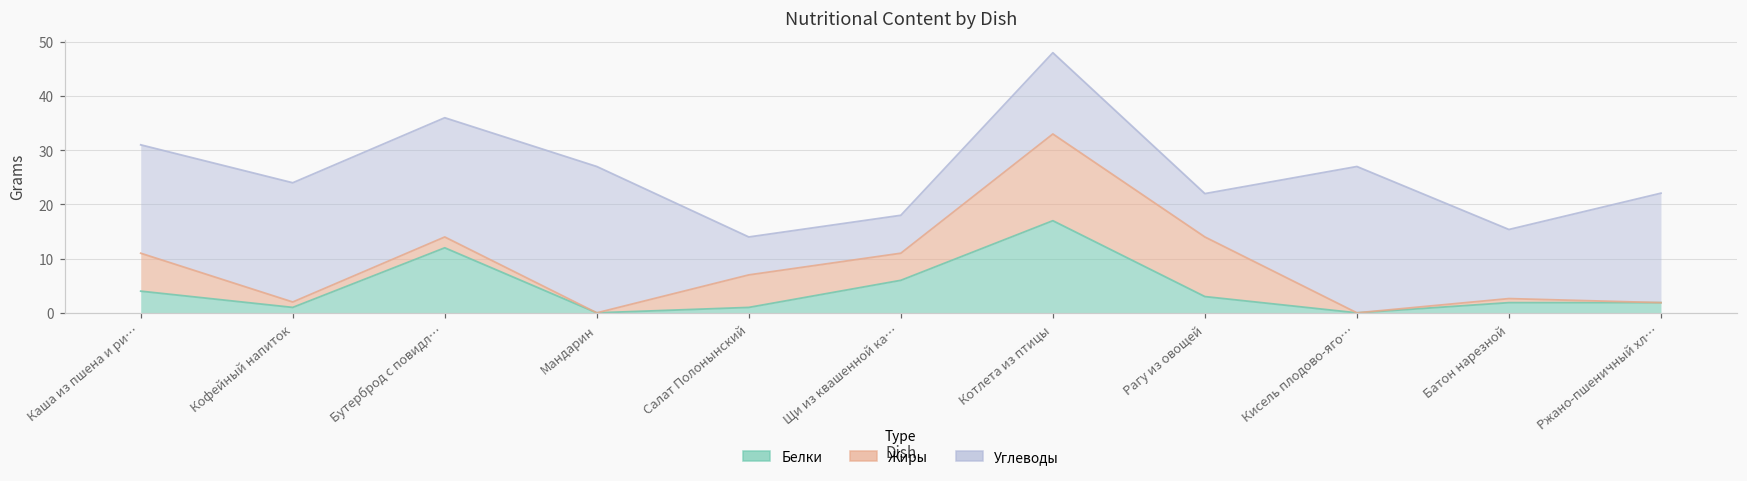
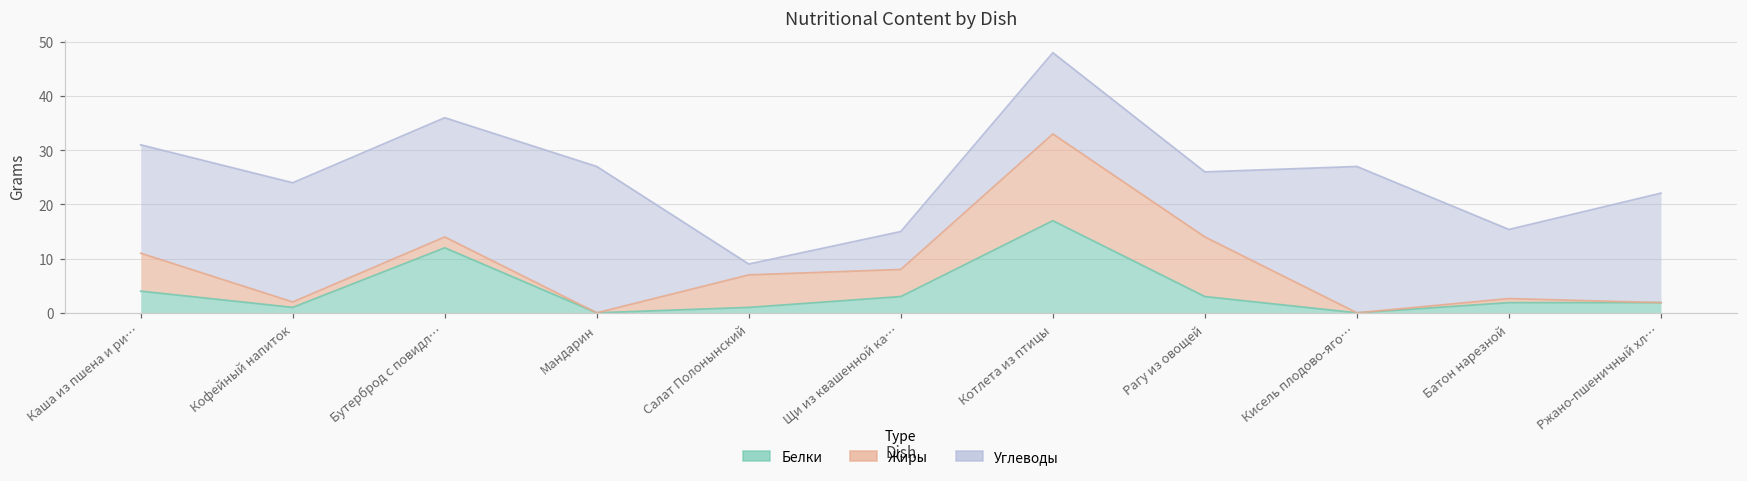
  {
    "Белки": {
      "Каша из пшена и ри…": 4,
      "Кофейный напиток": 1,
      "Бутерброд с повидл…": 12,
      "Салат Полонынский": 1,
-     "Щи из квашенной ка…": 6,
+     "Щи из квашенной ка…": 3,
      "Котлета из птицы": 17,
      "Рагу из овощей": 3,
      "Батон нарезной": 2
    },
    "Жиры": {
      "Каша из пшена и ри…": 7,
      "Кофейный напиток": 1,
      "Бутерброд с повидл…": 2,
      "Салат Полонынский": 6,
      "Щи из квашенной ка…": 5,
      "Котлета из птицы": 16,
      "Рагу из овощей": 11,
      "Батон нарезной": 1
    },
    "Углеводы": {
      "Каша из пшена и ри…": 20,
      "Кофейный напиток": 22,
      "Бутерброд с повидл…": 22,
      "Мандарин": 27,
-     "Салат Полонынский": 7,
+     "Салат Полонынский": 2,
      "Щи из квашенной ка…": 7,
      "Котлета из птицы": 15,
-     "Рагу из овощей": 8,
+     "Рагу из овощей": 12,
      "Кисель плодово-яго…": 27,
      "Батон нарезной": 13,
      "Ржано-пшеничный хл…": 20
    }
  }
